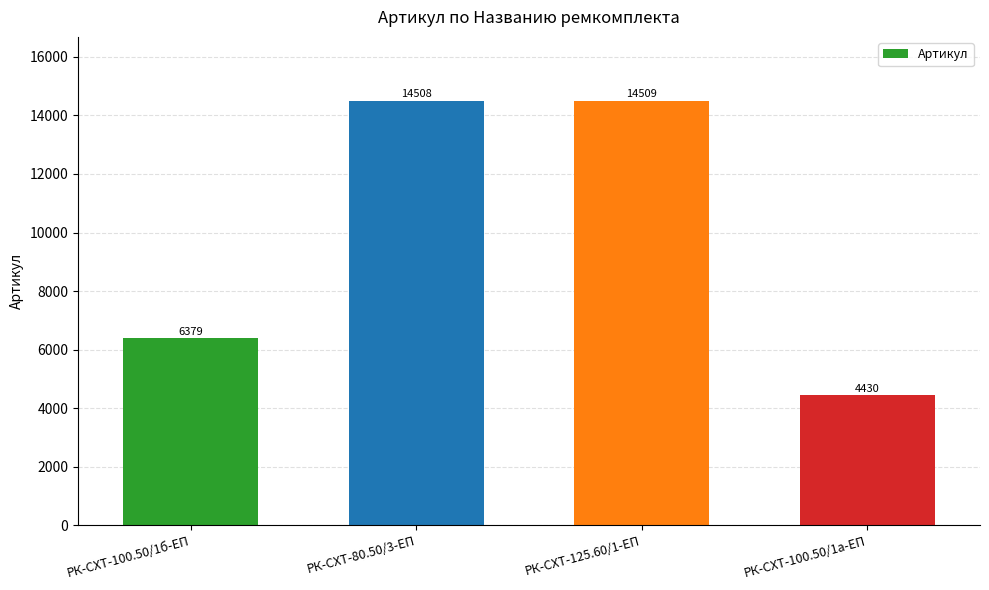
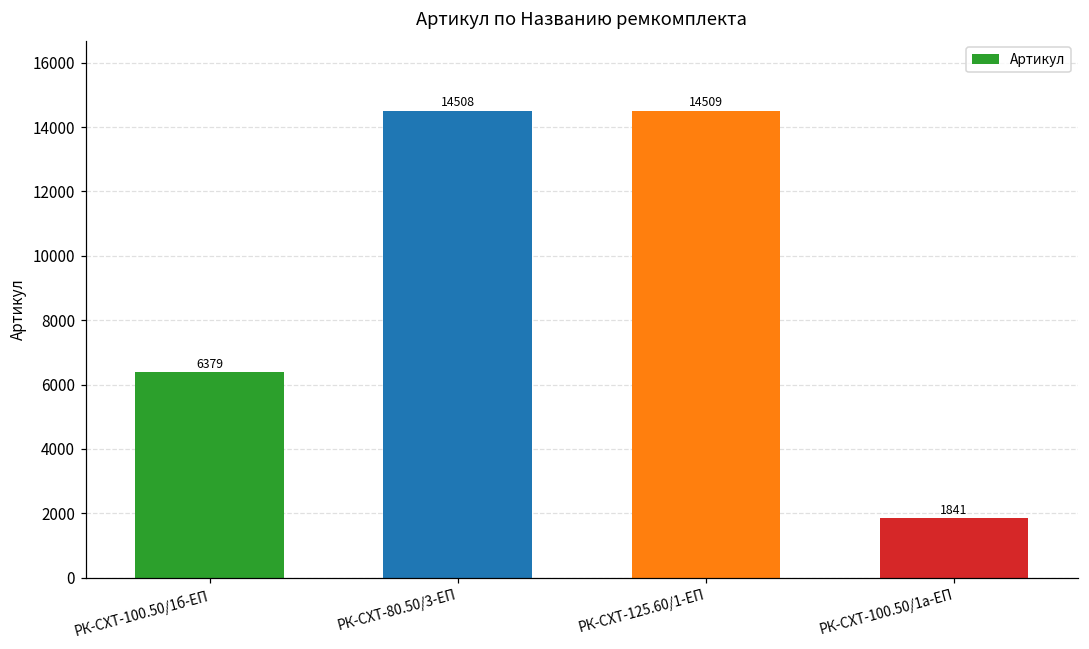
  {
    "РК-СХТ-100.50/1б-ЕП": 6379,
    "РК-СХТ-80.50/3-ЕП": 14508,
    "РК-СХТ-125.60/1-ЕП": 14509,
-   "РК-СХТ-100.50/1а-ЕП": 4430
+   "РК-СХТ-100.50/1а-ЕП": 1841
  }
